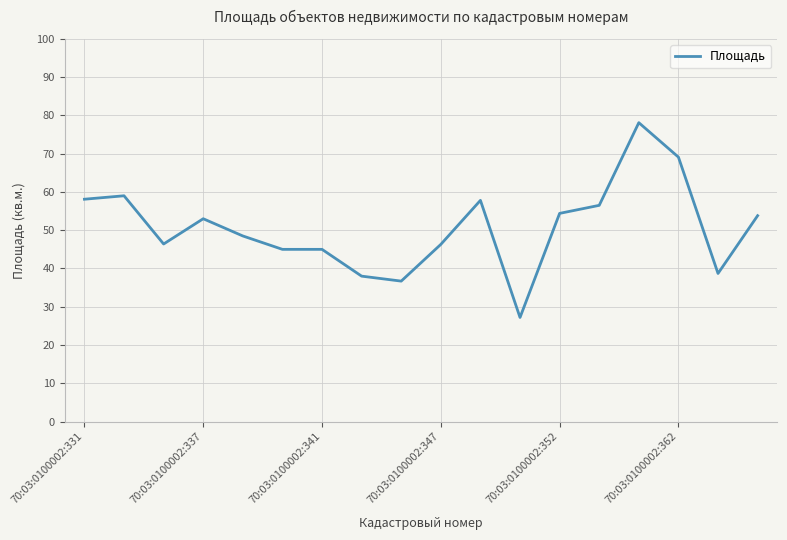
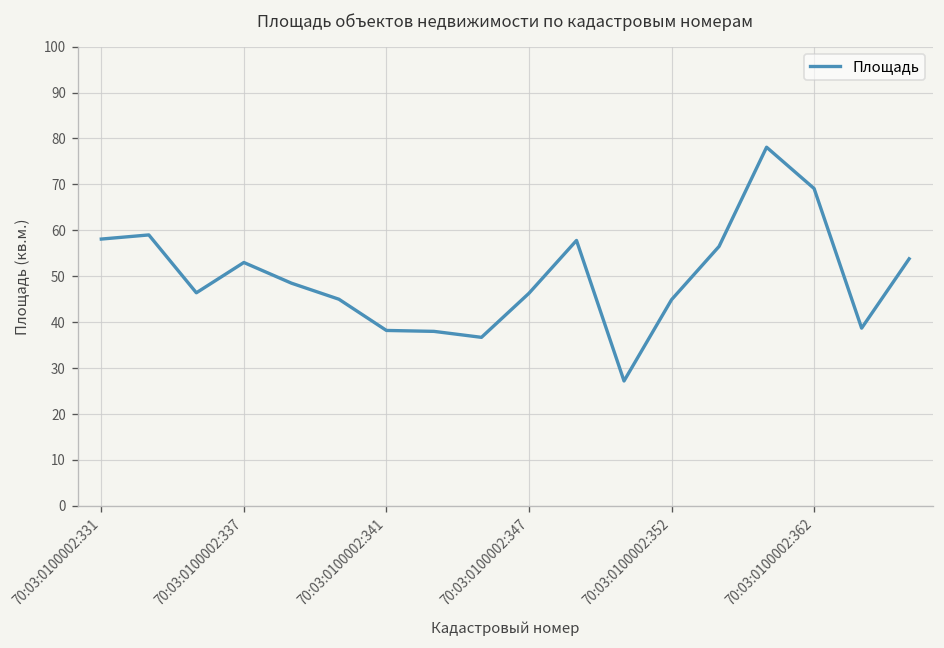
  {
    "70:03:0100002:331": 58,
    "70:03:0100002:337": 53,
-   "70:03:0100002:341": 45,
+   "70:03:0100002:341": 38,
    "70:03:0100002:347": 46,
-   "70:03:0100002:352": 54,
+   "70:03:0100002:352": 45,
    "70:03:0100002:362": 69
  }
